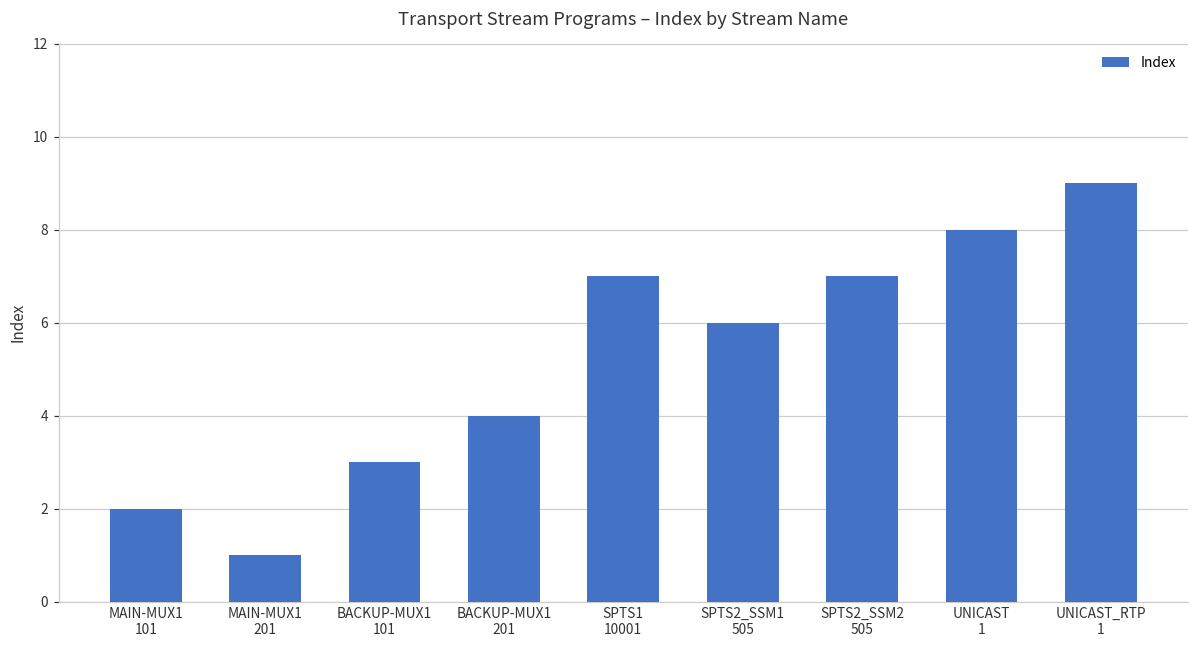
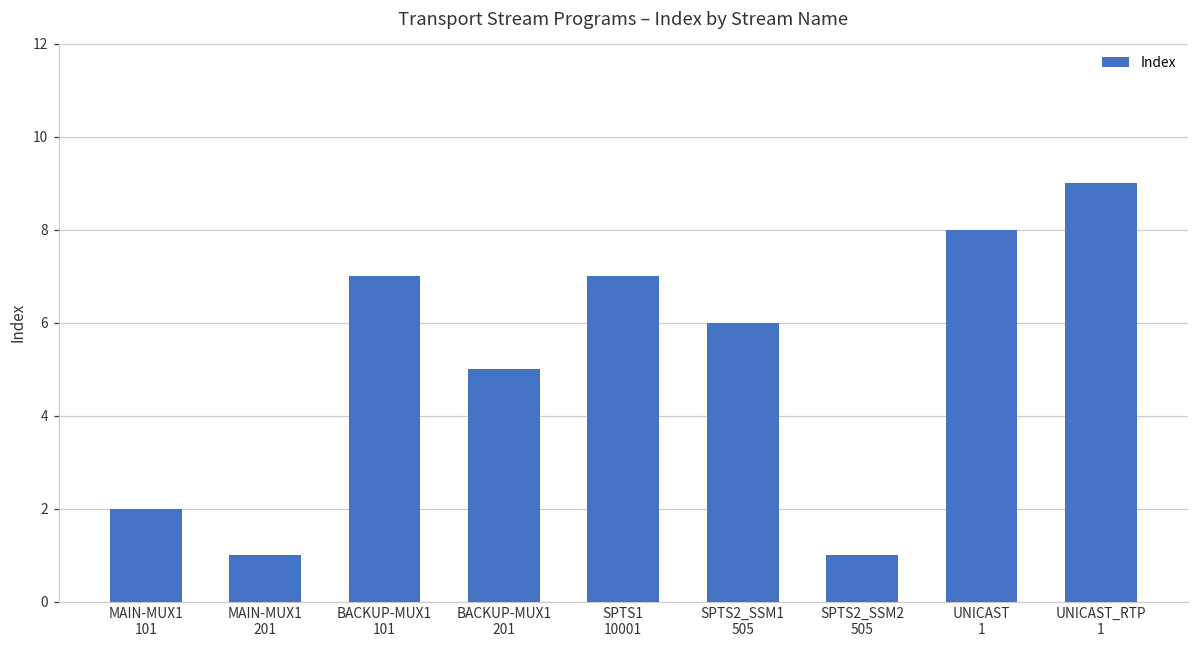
  {
    "MAIN-MUX1 101": 2,
    "MAIN-MUX1 201": 1,
-   "BACKUP-MUX1 101": 3,
-   "BACKUP-MUX1 201": 4,
+   "BACKUP-MUX1 101": 7,
+   "BACKUP-MUX1 201": 5,
    "SPTS1 10001": 7,
    "SPTS2_SSM1 505": 6,
-   "SPTS2_SSM2 505": 7,
+   "SPTS2_SSM2 505": 1,
    "UNICAST 1": 8,
    "UNICAST_RTP 1": 9
  }
